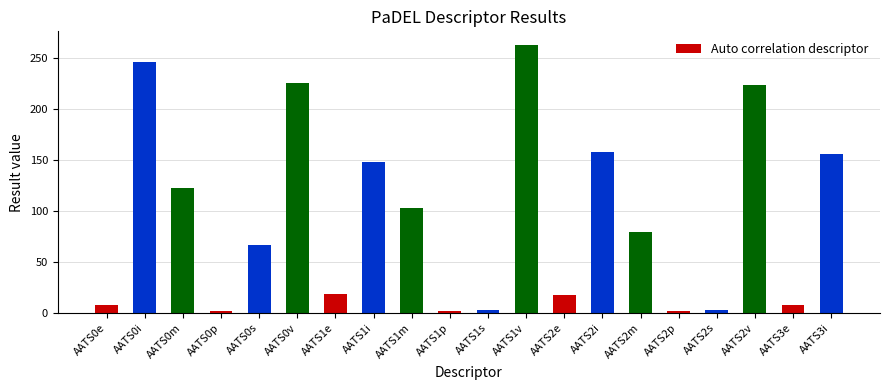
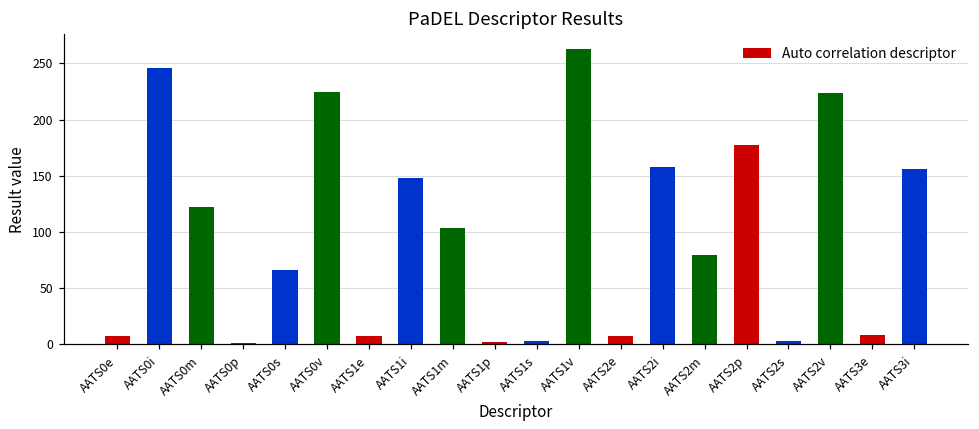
  {
    "AATS0e": 8,
    "AATS0i": 246,
    "AATS0m": 122,
    "AATS0s": 66,
    "AATS0v": 225,
-   "AATS1e": 18,
+   "AATS1e": 8,
    "AATS1i": 148,
    "AATS1m": 103,
    "AATS1s": 3,
    "AATS1v": 263,
-   "AATS2e": 17,
+   "AATS2e": 8,
    "AATS2i": 158,
    "AATS2m": 79,
-   "AATS2p": 2,
+   "AATS2p": 177,
    "AATS2s": 3,
    "AATS2v": 223,
    "AATS3e": 8,
    "AATS3i": 156
  }
